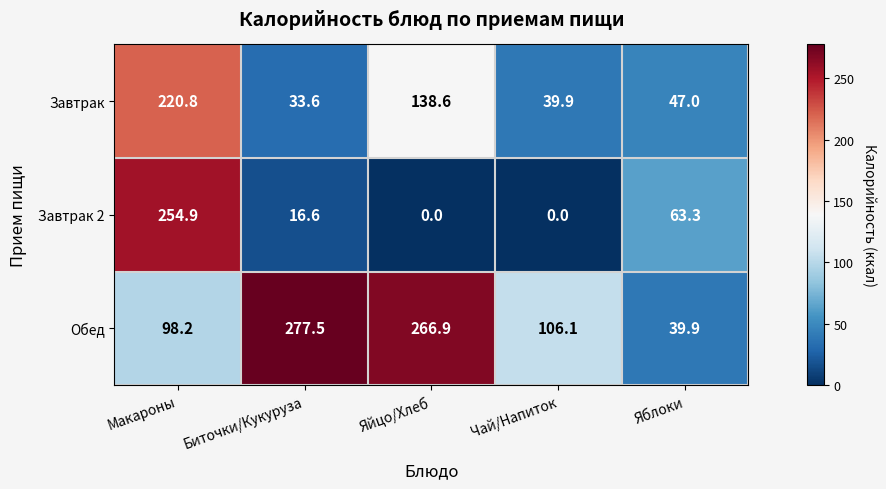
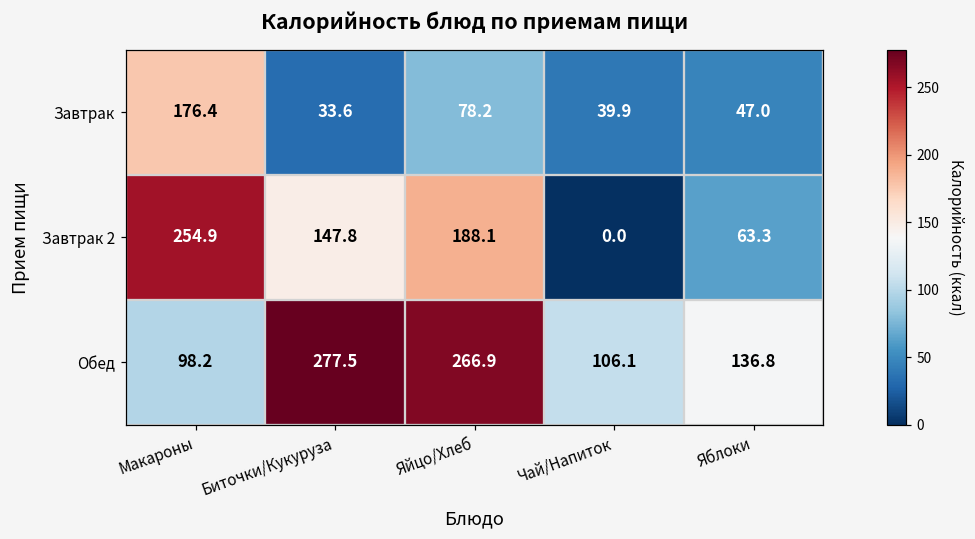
  {
    "Завтрак": {
-     "Макароны": 220.8,
+     "Макароны": 176.4,
      "Биточки/Кукуруза": 33.6,
-     "Яйцо/Хлеб": 138.6,
+     "Яйцо/Хлеб": 78.2,
      "Чай/Напиток": 39.9,
      "Яблоки": 47.0
    },
    "Завтрак 2": {
      "Макароны": 254.9,
-     "Биточки/Кукуруза": 16.6,
-     "Яйцо/Хлеб": 0.0,
+     "Биточки/Кукуруза": 147.8,
+     "Яйцо/Хлеб": 188.1,
      "Чай/Напиток": 0.0,
      "Яблоки": 63.3
    },
    "Обед": {
      "Макароны": 98.2,
      "Биточки/Кукуруза": 277.5,
      "Яйцо/Хлеб": 266.9,
      "Чай/Напиток": 106.1,
-     "Яблоки": 39.9
+     "Яблоки": 136.8
    }
  }
